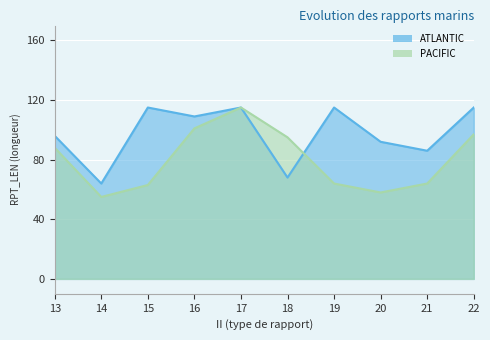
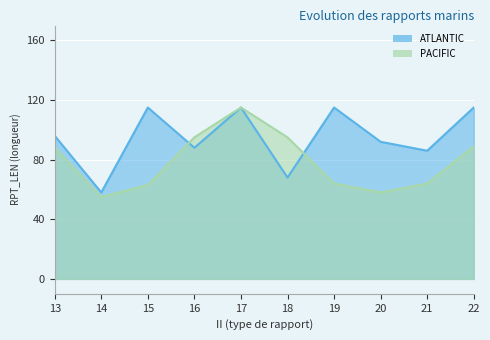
  {
    "ATLANTIC": {
      "13": 96,
-     "14": 64,
+     "14": 58,
      "15": 115,
-     "16": 109,
+     "16": 88,
      "18": 68,
      "19": 115,
      "20": 92,
      "21": 86,
      "22": 115
    },
    "PACIFIC": {
      "13": 88,
      "14": 55,
      "15": 63,
-     "16": 101,
+     "16": 95,
      "18": 95,
      "19": 64,
      "20": 58,
      "21": 64,
-     "22": 97
+     "22": 89
    }
  }
